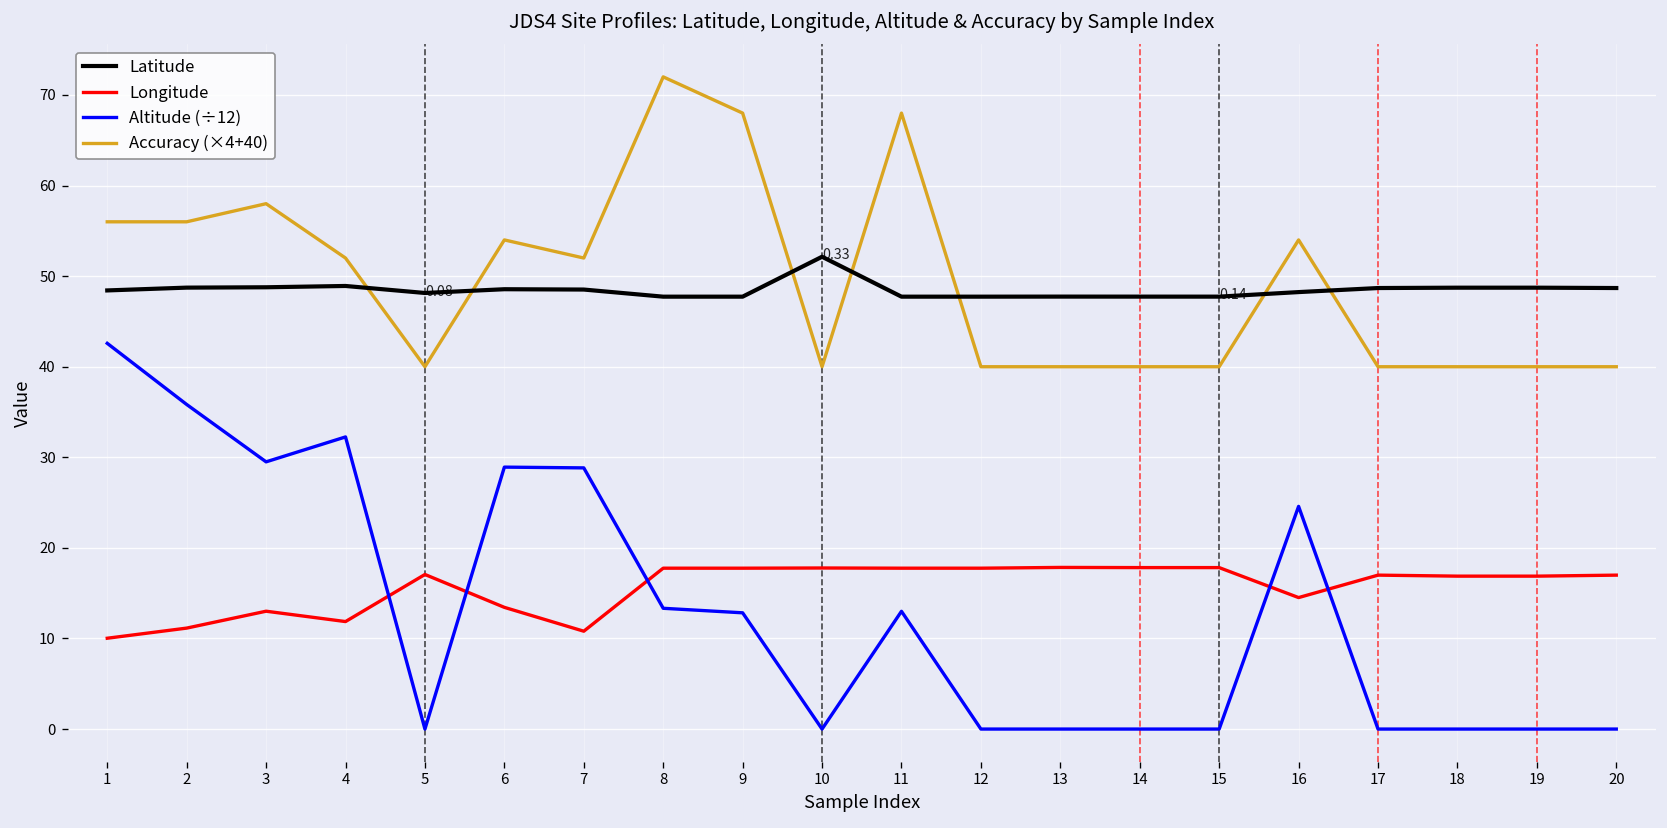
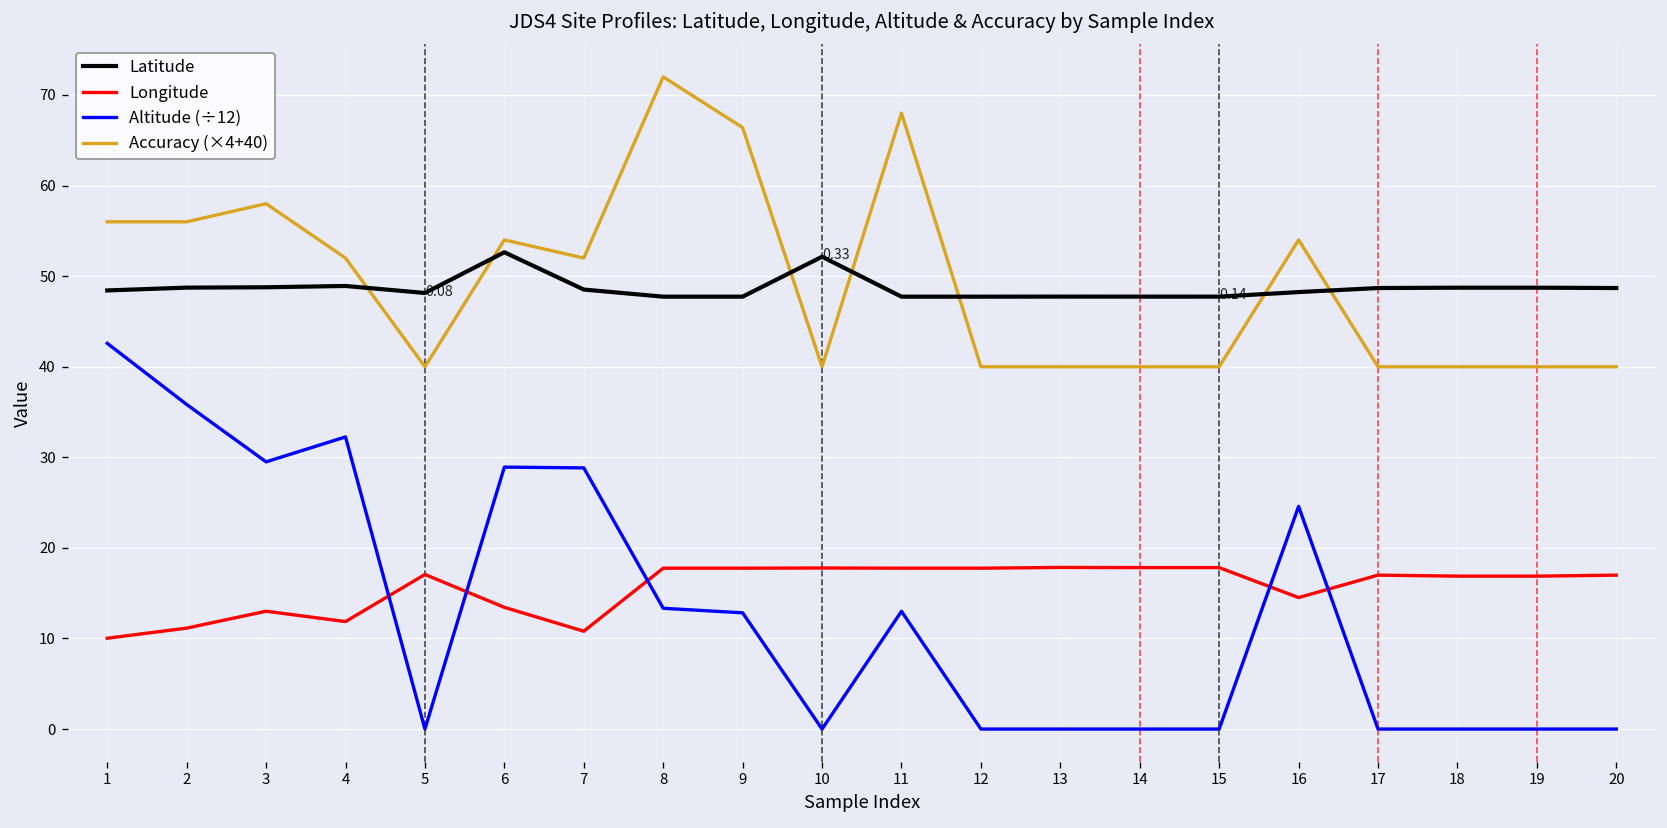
  {
    "Latitude": {
      "1": 48,
      "2": 49,
      "3": 49,
      "4": 49,
-     "6": 49,
+     "6": 53,
      "7": 49,
      "8": 48,
      "9": 48,
      "11": 48,
      "12": 48,
      "13": 48,
      "14": 48,
      "16": 48,
      "17": 49,
      "18": 49,
      "19": 49,
      "20": 49
    },
    "Longitude": {
      "1": 10,
      "2": 11,
      "3": 13,
      "4": 12,
      "5": 17,
      "6": 13,
      "7": 11,
      "8": 18,
      "9": 18,
      "10": 18,
      "11": 18,
      "12": 18,
      "13": 18,
      "14": 18,
      "15": 18,
      "16": 15,
      "17": 17,
      "18": 17,
      "19": 17,
      "20": 17
    },
    "Altitude (÷12)": {
      "1": 43,
      "2": 36,
      "3": 30,
      "4": 32,
      "5": 0,
      "6": 29,
      "7": 29,
      "8": 13,
      "9": 13,
      "10": 0,
      "11": 13,
      "12": 0,
      "13": 0,
      "14": 0,
      "15": 0,
      "16": 25,
      "17": 0,
      "18": 0,
      "19": 0,
      "20": 0
    },
    "Accuracy (×4+40)": {
      "1": 56,
      "2": 56,
      "3": 58,
      "4": 52,
      "5": 40,
      "6": 54,
      "7": 52,
      "8": 72,
-     "9": 68,
+     "9": 66,
      "10": 40,
      "11": 68,
      "12": 40,
      "13": 40,
      "14": 40,
      "15": 40,
      "16": 54,
      "17": 40,
      "18": 40,
      "19": 40,
      "20": 40
    }
  }
